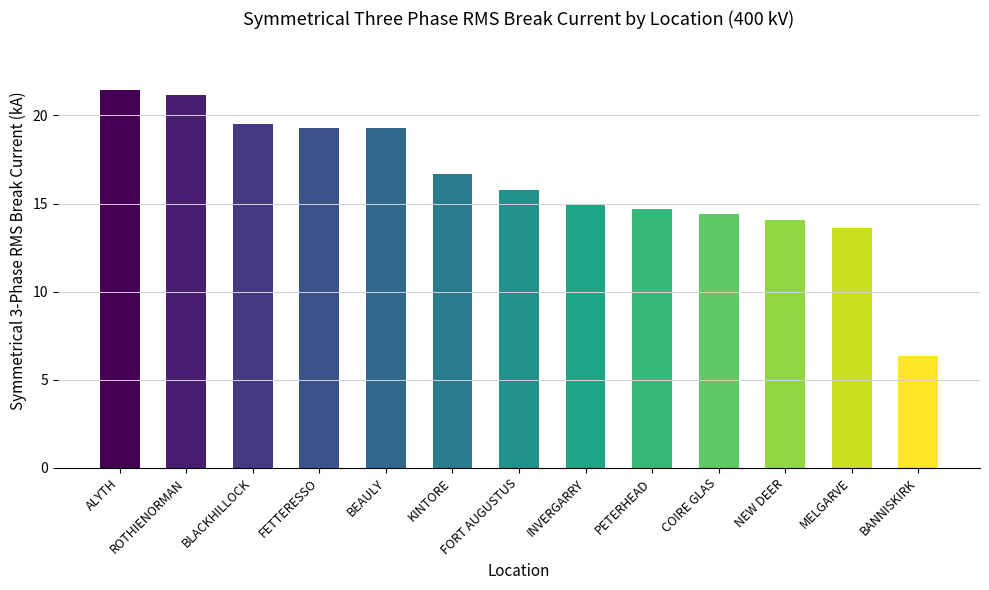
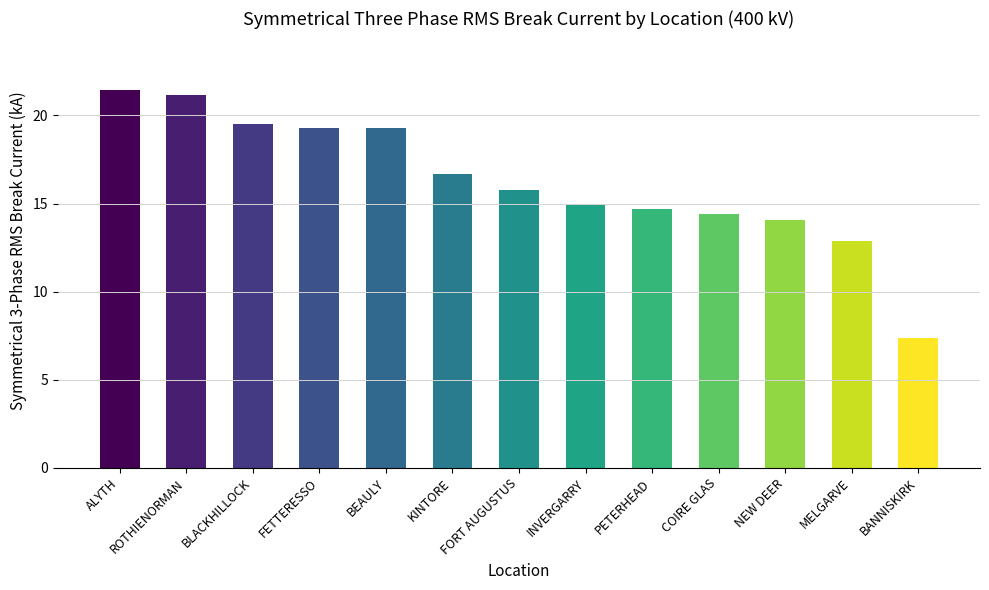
  {
    "ALYTH": 21.5,
    "ROTHIENORMAN": 21.2,
    "BLACKHILLOCK": 19.5,
    "FETTERESSO": 19.3,
    "BEAULY": 19.3,
    "KINTORE": 16.7,
    "FORT AUGUSTUS": 15.7,
    "INVERGARRY": 14.9,
    "PETERHEAD": 14.7,
    "COIRE GLAS": 14.4,
    "NEW DEER": 14.1,
-   "MELGARVE": 13.6,
-   "BANNISKIRK": 6.4
+   "MELGARVE": 12.9,
+   "BANNISKIRK": 7.4
  }
